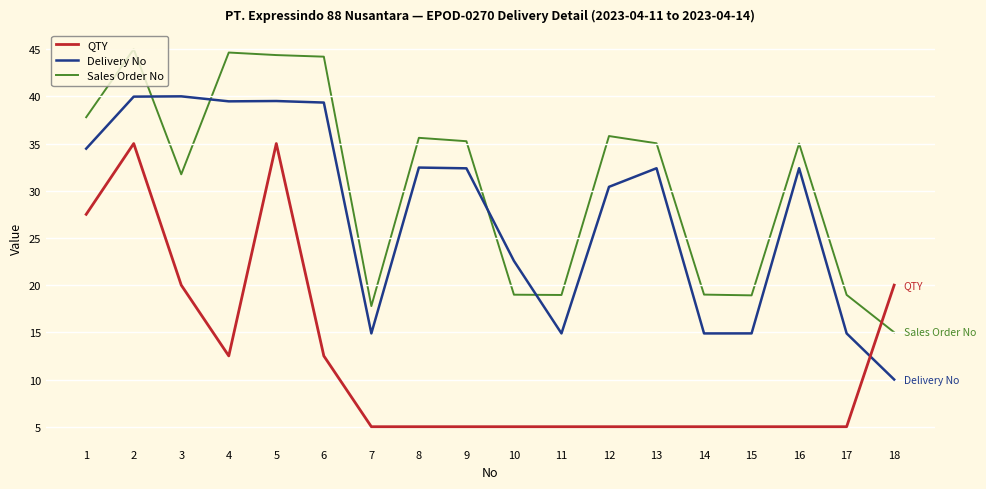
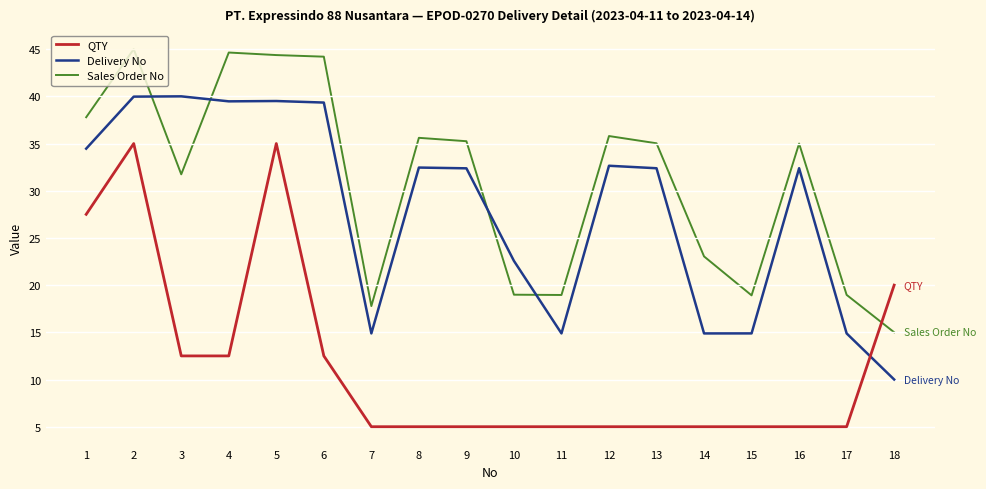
  {
    "QTY": {
      "1": 28,
      "2": 35,
-     "3": 20,
+     "3": 13,
      "4": 13,
      "5": 35,
      "6": 13,
      "7": 5,
      "8": 5,
      "9": 5,
      "10": 5,
      "11": 5,
      "12": 5,
      "13": 5,
      "14": 5,
      "15": 5,
      "16": 5,
      "17": 5,
      "18": 20
    },
    "Delivery No": {
      "1": 34,
      "2": 40,
      "3": 40,
      "4": 39,
      "5": 40,
      "6": 39,
      "7": 15,
      "8": 32,
      "9": 32,
      "10": 23,
      "11": 15,
-     "12": 30,
+     "12": 33,
      "13": 32,
      "14": 15,
      "15": 15,
      "16": 32,
      "17": 15,
      "18": 10
    },
    "Sales Order No": {
      "1": 38,
      "3": 32,
      "4": 45,
      "5": 44,
      "6": 44,
      "7": 18,
      "8": 36,
      "9": 35,
      "10": 19,
      "11": 19,
      "12": 36,
      "13": 35,
-     "14": 19,
+     "14": 23,
      "15": 19,
      "16": 35,
      "17": 19,
      "18": 15
    }
  }
